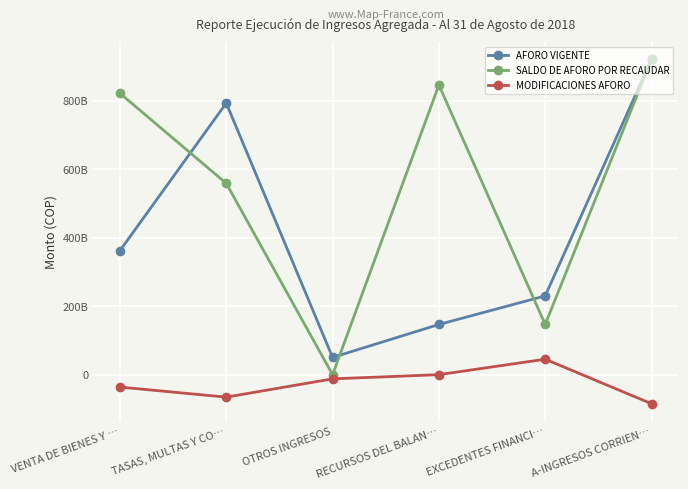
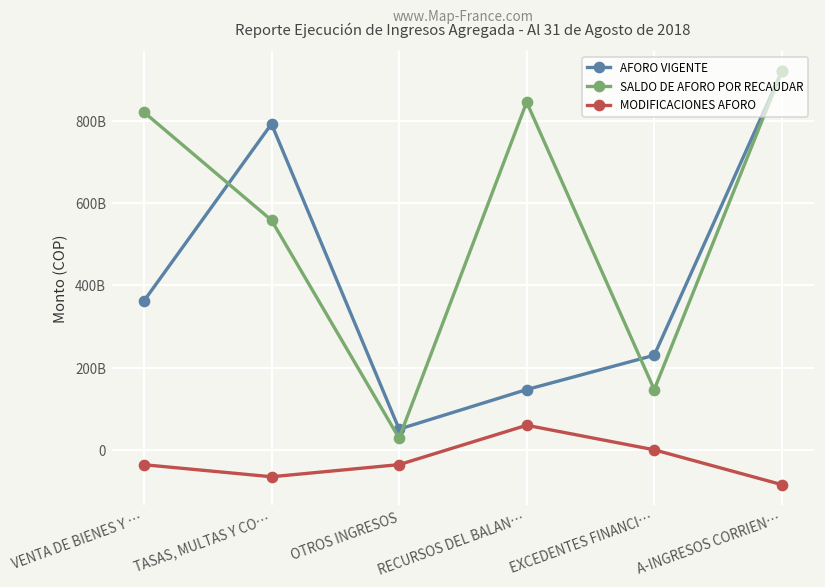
  {
    "AFORO VIGENTE": {
      "VENTA DE BIENES Y …": 360000000000,
      "TASAS, MULTAS Y CO…": 790000000000,
      "OTROS INGRESOS": 50000000000,
      "RECURSOS DEL BALAN…": 150000000000,
      "EXCEDENTES FINANCI…": 230000000000
    },
    "SALDO DE AFORO POR RECAUDAR": {
      "VENTA DE BIENES Y …": 820000000000,
      "TASAS, MULTAS Y CO…": 560000000000,
-     "OTROS INGRESOS": 0,
+     "OTROS INGRESOS": 30000000000,
      "RECURSOS DEL BALAN…": 850000000000,
      "EXCEDENTES FINANCI…": 150000000000
    },
    "MODIFICACIONES AFORO": {
      "VENTA DE BIENES Y …": -40000000000,
      "TASAS, MULTAS Y CO…": -70000000000,
-     "OTROS INGRESOS": -10000000000,
-     "RECURSOS DEL BALAN…": 0,
-     "EXCEDENTES FINANCI…": 50000000000,
+     "OTROS INGRESOS": -40000000000,
+     "RECURSOS DEL BALAN…": 60000000000,
+     "EXCEDENTES FINANCI…": 0,
      "A-INGRESOS CORRIEN…": -80000000000
    }
  }
